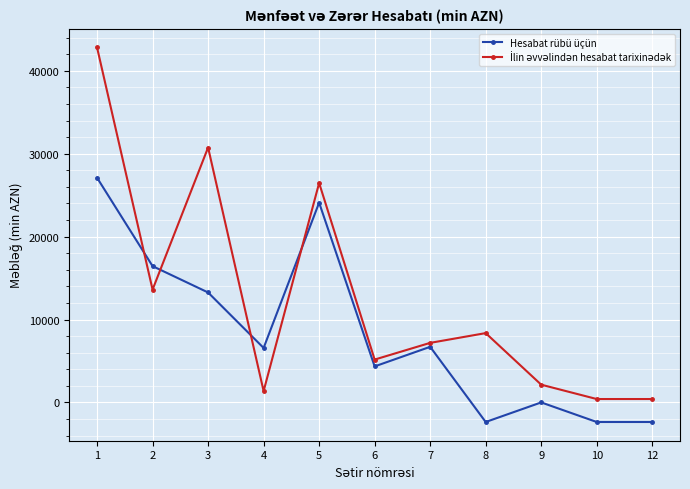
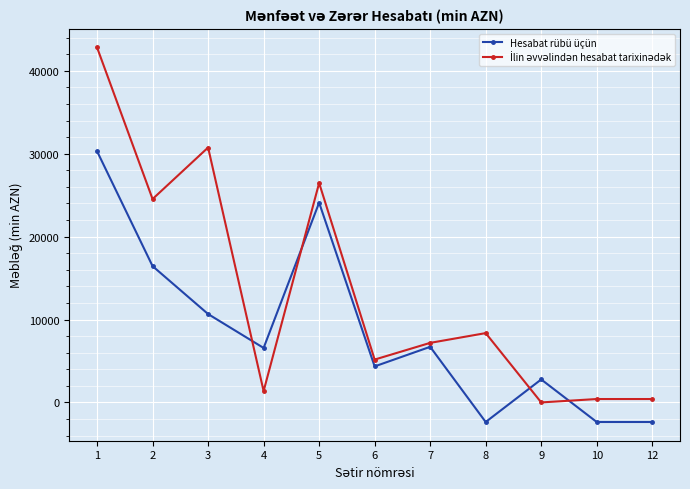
  {
    "Hesabat rübü üçün": {
-     "1": 27000,
+     "1": 30000,
      "2": 16000,
-     "3": 13000,
+     "3": 11000,
      "4": 7000,
      "5": 24000,
      "6": 4000,
      "7": 7000,
      "8": -2000,
-     "9": 0,
+     "9": 3000,
      "10": -2000,
      "12": -2000
    },
    "İlin əvvəlindən hesabat tarixinədək": {
      "1": 43000,
-     "2": 14000,
+     "2": 25000,
      "3": 31000,
      "4": 1000,
      "5": 26000,
      "6": 5000,
      "7": 7000,
      "8": 8000,
-     "9": 2000,
+     "9": 0,
      "10": 0,
      "12": 0
    }
  }
